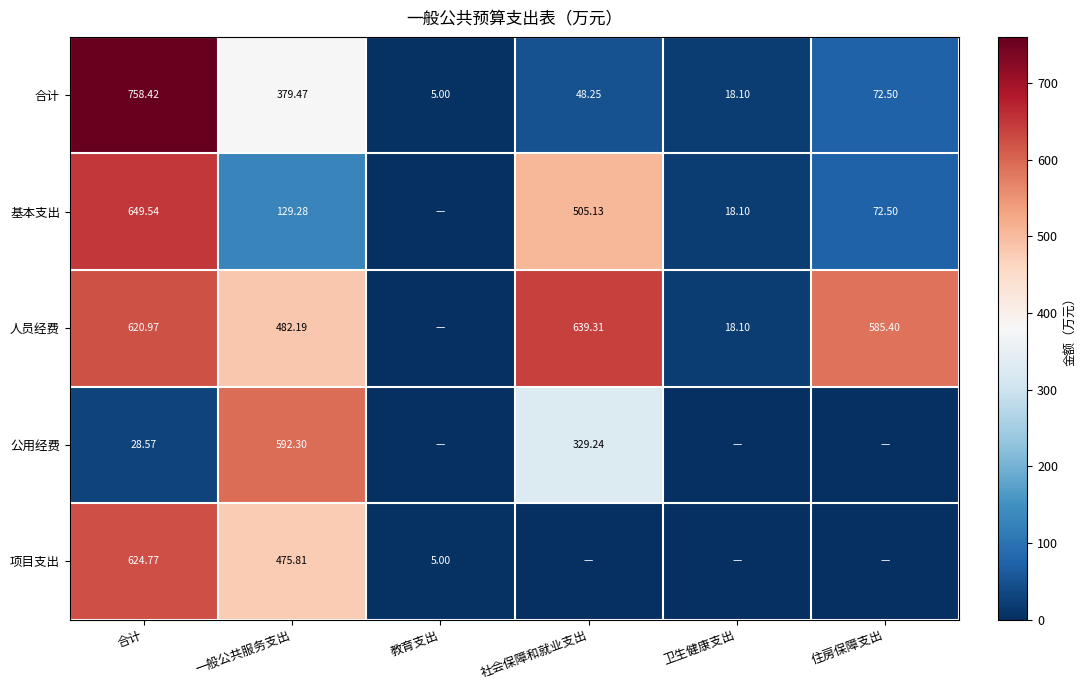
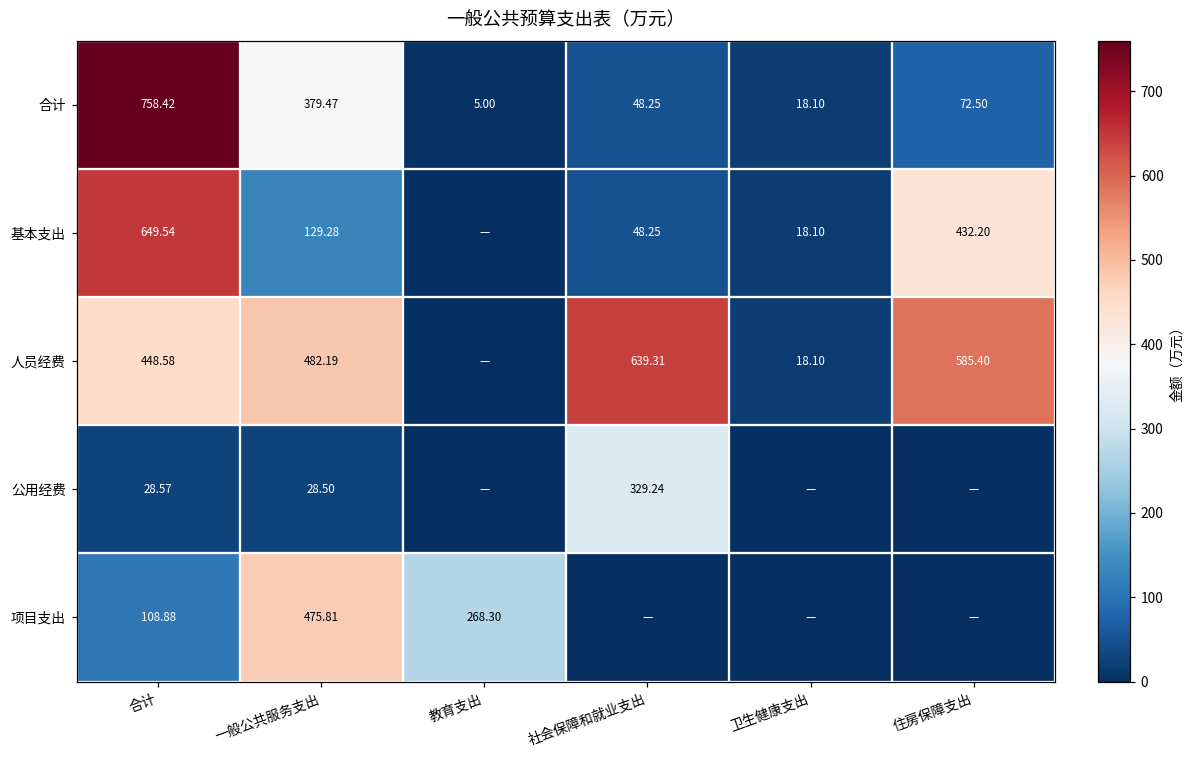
  {
    "合计": {
      "合计": 758.42,
      "一般公共服务支出": 379.47,
      "教育支出": 5.00,
      "社会保障和就业支出": 48.25,
      "卫生健康支出": 18.10,
      "住房保障支出": 72.50
    },
    "基本支出": {
      "合计": 649.54,
      "一般公共服务支出": 129.28,
-     "社会保障和就业支出": 505.13,
+     "社会保障和就业支出": 48.25,
      "卫生健康支出": 18.10,
-     "住房保障支出": 72.50
+     "住房保障支出": 432.20
    },
    "人员经费": {
-     "合计": 620.97,
+     "合计": 448.58,
      "一般公共服务支出": 482.19,
      "社会保障和就业支出": 639.31,
      "卫生健康支出": 18.10,
      "住房保障支出": 585.40
    },
    "公用经费": {
      "合计": 28.57,
-     "一般公共服务支出": 592.30,
+     "一般公共服务支出": 28.50,
      "社会保障和就业支出": 329.24
    },
    "项目支出": {
-     "合计": 624.77,
+     "合计": 108.88,
      "一般公共服务支出": 475.81,
-     "教育支出": 5.00
+     "教育支出": 268.30
    }
  }
